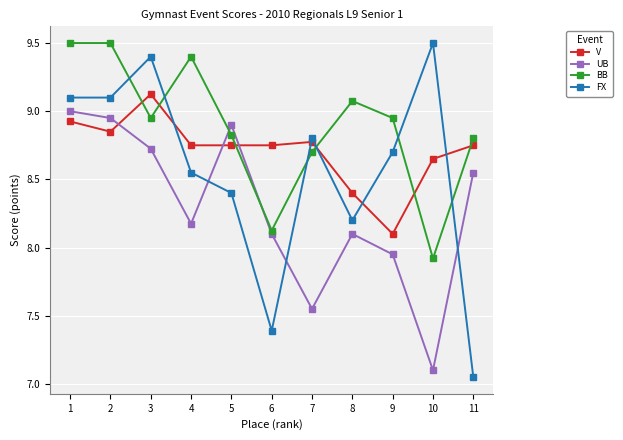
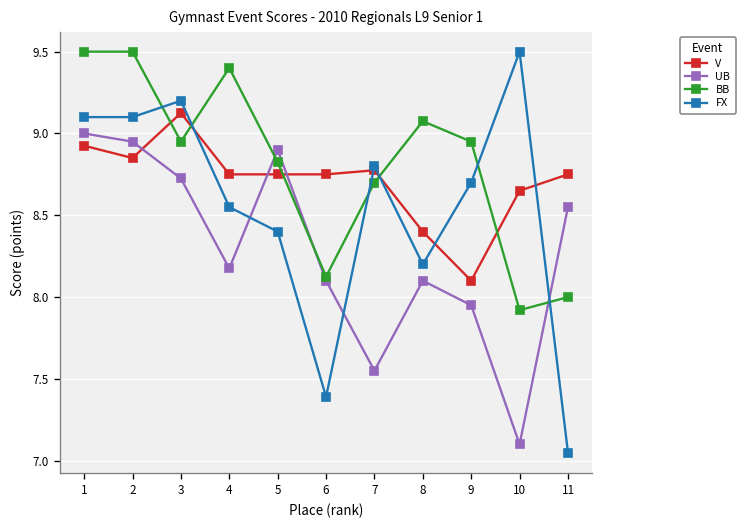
  {
    "V": {
      "1": 8.93,
      "2": 8.85,
      "3": 9.13,
      "4": 8.75,
      "5": 8.75,
      "6": 8.75,
      "7": 8.78,
      "8": 8.4,
      "9": 8.1,
      "10": 8.65,
      "11": 8.75
    },
    "UB": {
      "1": 9.0,
      "2": 8.95,
      "3": 8.73,
      "4": 8.18,
      "5": 8.9,
      "6": 8.1,
      "7": 7.55,
      "8": 8.1,
      "9": 7.95,
      "10": 7.1,
      "11": 8.55
    },
    "BB": {
      "1": 9.5,
      "2": 9.5,
      "3": 8.95,
      "4": 9.4,
      "5": 8.83,
      "6": 8.13,
      "7": 8.7,
      "8": 9.08,
      "9": 8.95,
      "10": 7.92,
-     "11": 8.8
+     "11": 8.0
    },
    "FX": {
      "1": 9.1,
      "2": 9.1,
-     "3": 9.4,
+     "3": 9.2,
      "4": 8.55,
      "5": 8.4,
      "6": 7.4,
      "7": 8.8,
      "8": 8.2,
      "9": 8.7,
      "10": 9.5,
      "11": 7.05
    }
  }
